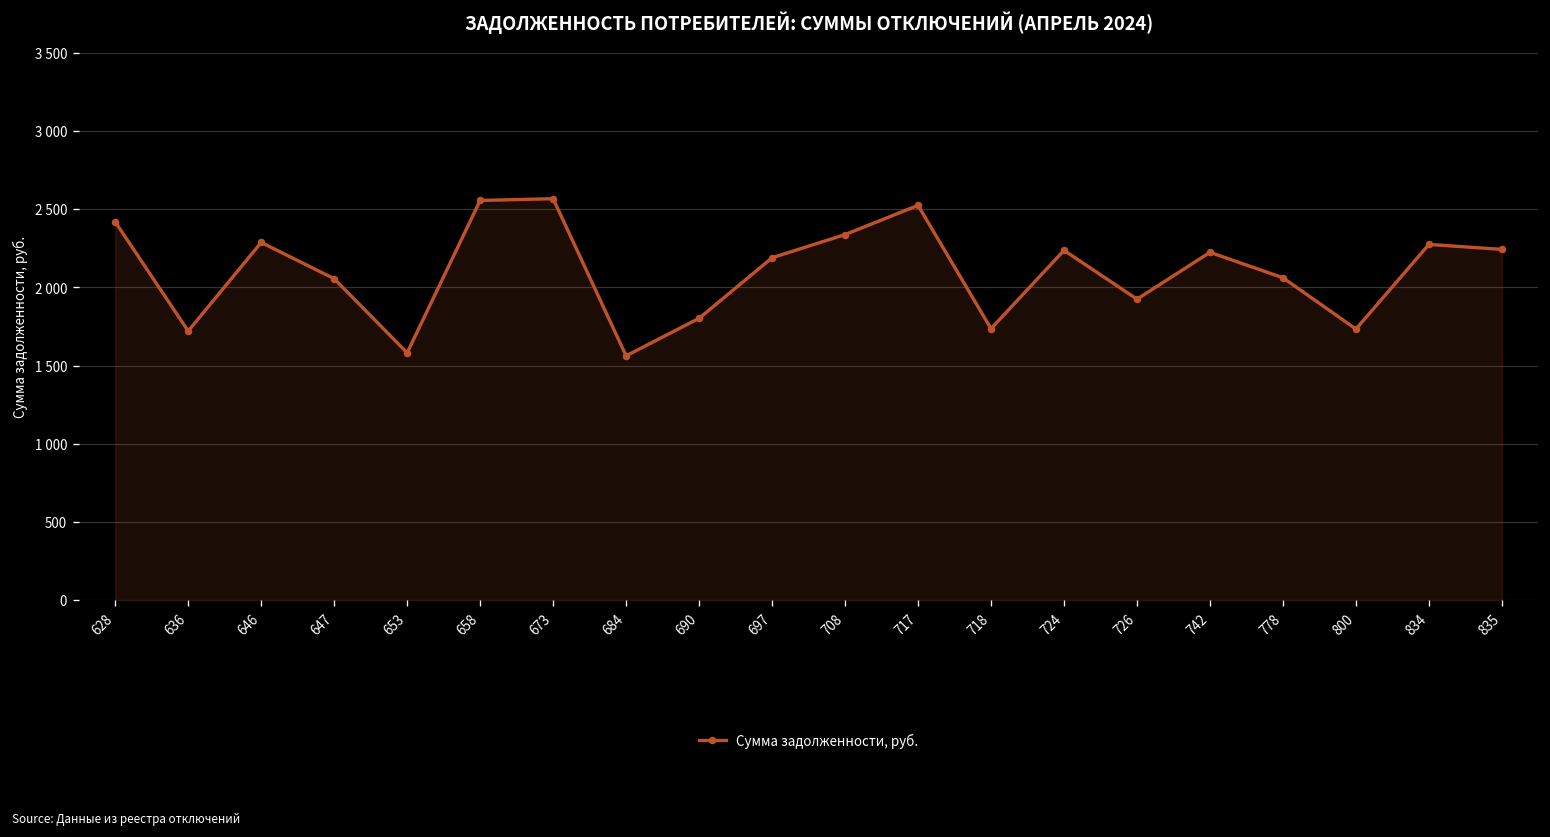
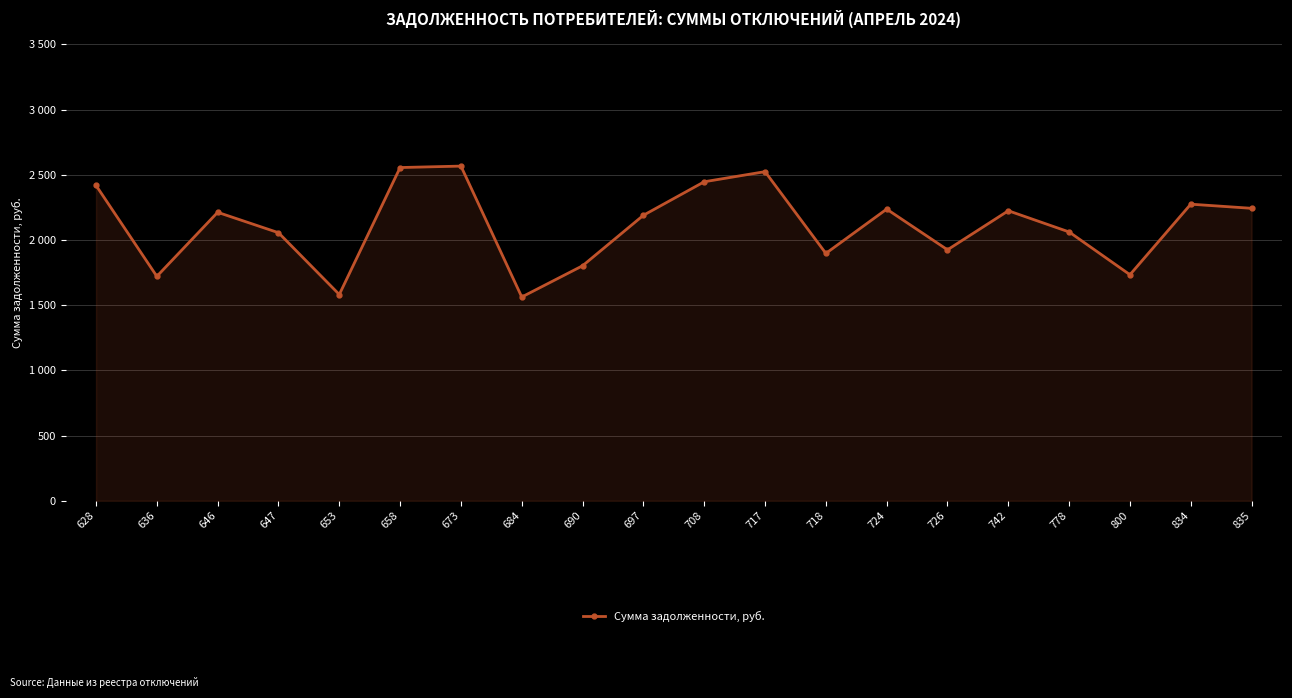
  {
    "628": 2420,
    "636": 1720,
-   "646": 2290,
+   "646": 2210,
    "647": 2060,
    "653": 1580,
    "658": 2560,
    "673": 2570,
    "684": 1560,
    "690": 1800,
    "697": 2190,
-   "708": 2340,
+   "708": 2450,
    "717": 2520,
-   "718": 1740,
+   "718": 1900,
    "724": 2240,
    "726": 1920,
    "742": 2220,
    "778": 2060,
    "800": 1730,
    "834": 2270,
    "835": 2240
  }
